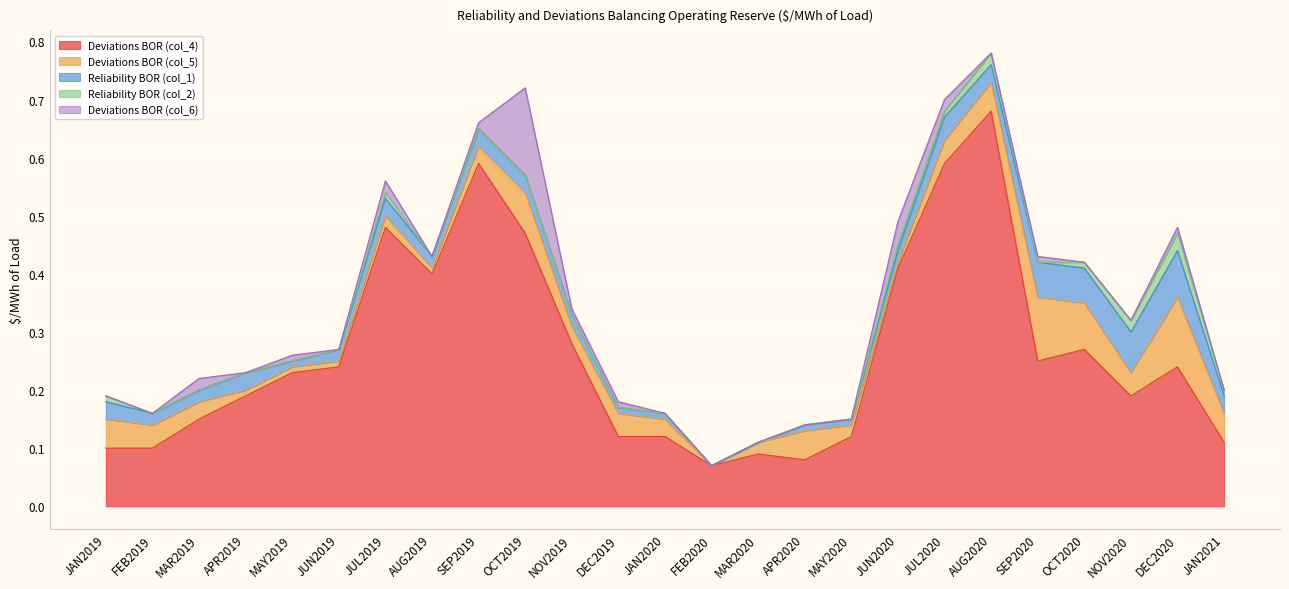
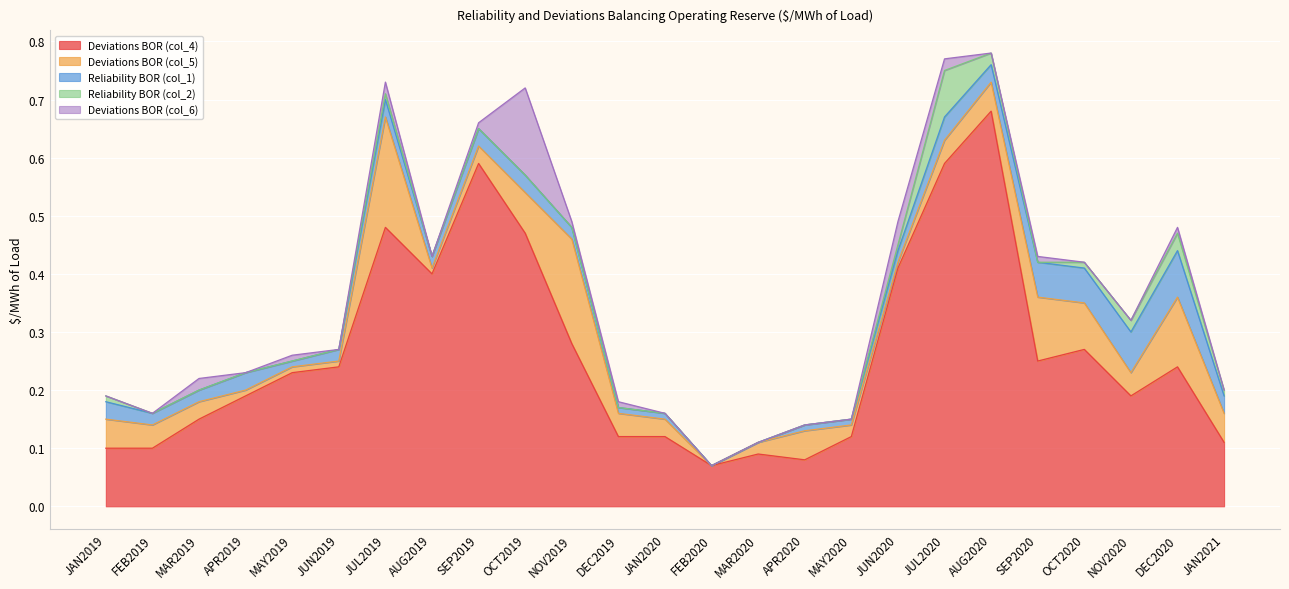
  {
    "Deviations BOR (col_4)": {
      "JAN2019": 0.10,
      "FEB2019": 0.10,
      "MAR2019": 0.15,
      "APR2019": 0.19,
      "MAY2019": 0.23,
      "JUN2019": 0.24,
      "JUL2019": 0.48,
      "AUG2019": 0.40,
      "SEP2019": 0.59,
      "OCT2019": 0.47,
      "NOV2019": 0.28,
      "DEC2019": 0.12,
      "JAN2020": 0.12,
      "MAR2020": 0.09,
      "APR2020": 0.08,
      "MAY2020": 0.12,
      "JUN2020": 0.41,
      "JUL2020": 0.59,
      "AUG2020": 0.68,
      "SEP2020": 0.25,
      "OCT2020": 0.27,
      "NOV2020": 0.19,
      "DEC2020": 0.24,
      "JAN2021": 0.11
    },
    "Deviations BOR (col_5)": {
      "JAN2019": 0.05,
      "FEB2019": 0.04,
      "MAR2019": 0.03,
      "APR2019": 0.01,
      "MAY2019": 0.01,
      "JUN2019": 0.01,
-     "JUL2019": 0.02,
+     "JUL2019": 0.19,
      "AUG2019": 0.01,
      "SEP2019": 0.03,
      "OCT2019": 0.07,
-     "NOV2019": 0.03,
+     "NOV2019": 0.18,
      "DEC2019": 0.04,
      "JAN2020": 0.03,
      "APR2020": 0.05,
      "MAY2020": 0.02,
      "JUN2020": 0.01,
      "JUL2020": 0.04,
      "AUG2020": 0.05,
      "SEP2020": 0.11,
      "OCT2020": 0.08,
      "NOV2020": 0.04,
      "DEC2020": 0.12,
      "JAN2021": 0.05
    },
    "Reliability BOR (col_1)": {
      "JAN2019": 0.03,
      "JUL2019": 0.03,
      "JUN2020": 0.02,
      "JUL2020": 0.04,
      "AUG2020": 0.03,
      "OCT2020": 0.06,
      "NOV2020": 0.07,
      "DEC2020": 0.08,
      "JAN2021": 0.03
    },
    "Reliability BOR (col_2)": {
      "JUL2019": 0.01,
      "JUN2020": 0.01,
-     "JUL2020": 0.01,
+     "JUL2020": 0.08,
      "DEC2020": 0.03
    },
    "Deviations BOR (col_6)": {
      "MAR2019": 0.02,
      "MAY2019": 0.01,
      "JUL2019": 0.02,
      "SEP2019": 0.01,
      "OCT2019": 0.15,
      "NOV2019": 0.01,
      "DEC2019": 0.01,
      "JUN2020": 0.04,
      "JUL2020": 0.02,
      "SEP2020": 0.01,
      "DEC2020": 0.01
    }
  }
